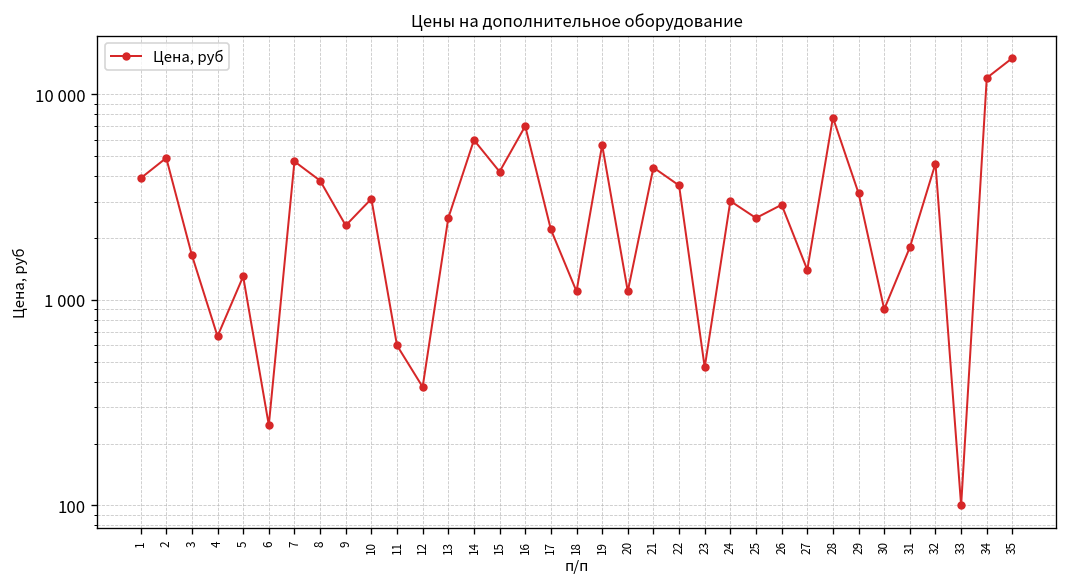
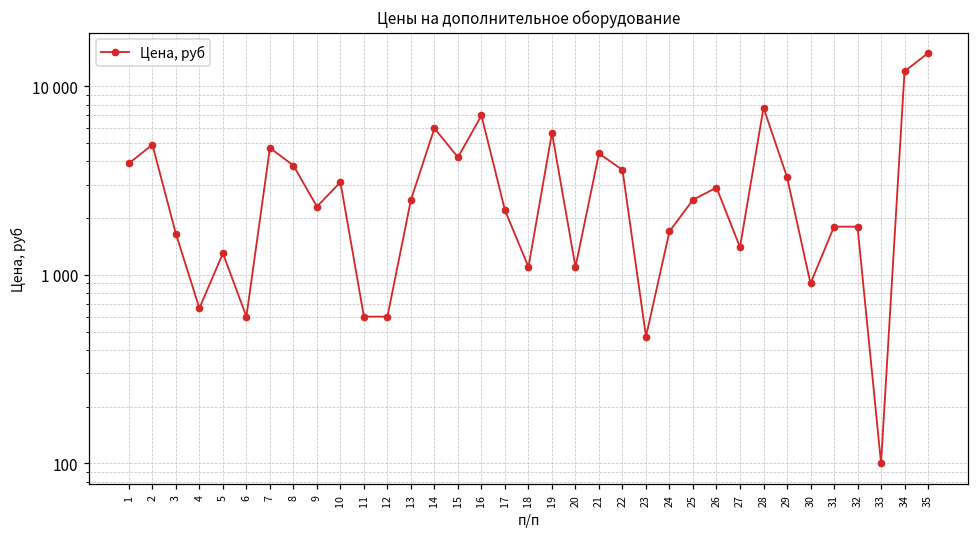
  {
    "1": 3900,
    "2": 4900,
    "3": 1700,
    "4": 670,
    "5": 1300,
-   "6": 250,
+   "6": 600,
    "7": 4700,
    "8": 3800,
    "9": 2300,
    "10": 3100,
    "11": 600,
-   "12": 380,
+   "12": 600,
    "13": 2500,
    "14": 6000,
    "15": 4200,
    "16": 7000,
    "17": 2200,
    "18": 1100,
    "19": 5700,
    "20": 1100,
    "21": 4400,
    "22": 3600,
    "23": 470,
-   "24": 3000,
+   "24": 1700,
    "25": 2500,
    "26": 2900,
    "27": 1400,
    "28": 8000,
    "29": 3300,
    "30": 900,
    "31": 1800,
-   "32": 4600,
+   "32": 1800,
    "33": 100,
    "34": 12000,
    "35": 15000
  }
